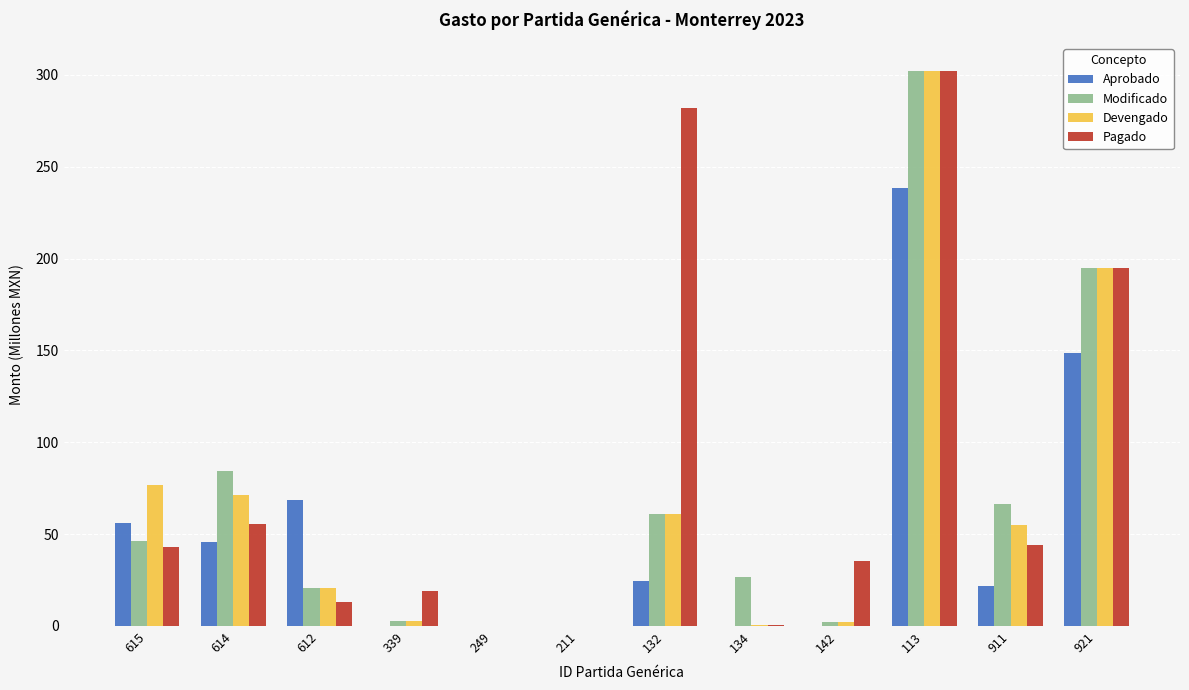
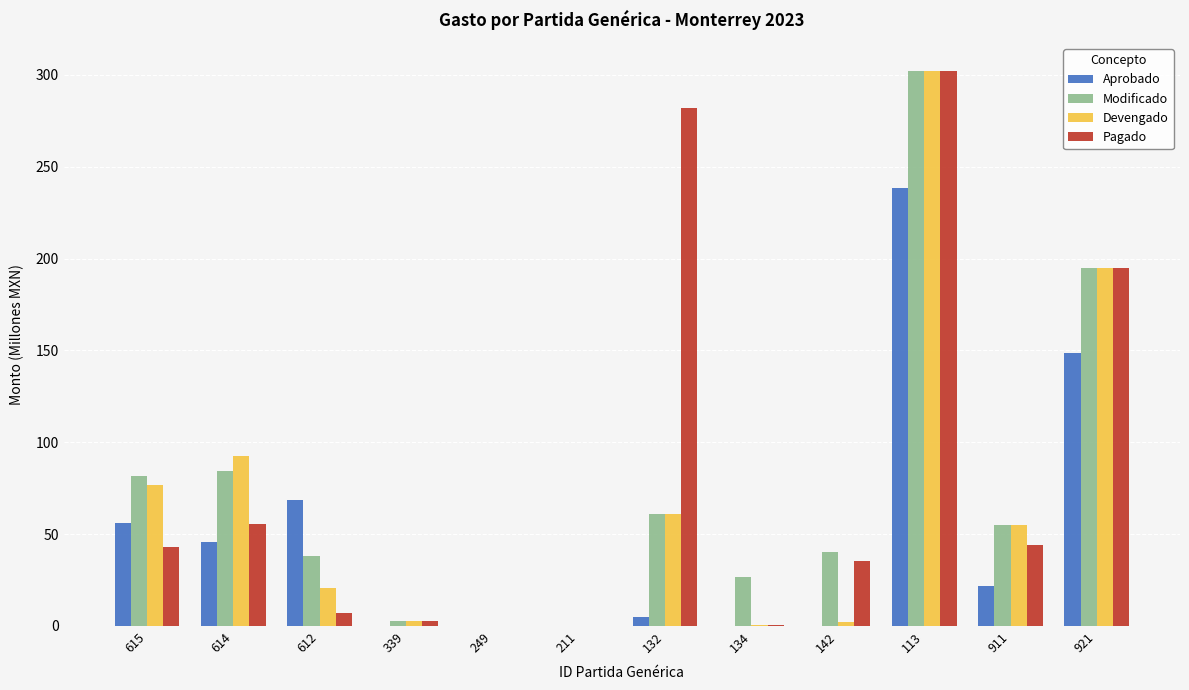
  {
    "Aprobado": {
      "615": 56,
      "614": 46,
      "612": 69,
      "339": 0,
      "249": 0,
      "211": 0,
-     "132": 24,
+     "132": 5,
      "134": 0,
      "142": 0,
      "113": 238,
      "911": 22,
      "921": 148
    },
    "Modificado": {
-     "615": 46,
+     "615": 82,
      "614": 84,
-     "612": 21,
+     "612": 38,
      "339": 2,
      "132": 61,
      "134": 26,
-     "142": 2,
+     "142": 40,
      "113": 302,
-     "911": 66,
+     "911": 55,
      "921": 195
    },
    "Devengado": {
      "615": 77,
-     "614": 71,
+     "614": 92,
      "612": 21,
      "339": 2,
      "132": 61,
      "142": 2,
      "113": 302,
      "911": 55,
      "921": 195
    },
    "Pagado": {
      "615": 43,
      "614": 56,
-     "612": 13,
-     "339": 19,
+     "612": 7,
+     "339": 2,
      "132": 282,
      "142": 35,
      "113": 302,
      "911": 44,
      "921": 195
    }
  }
